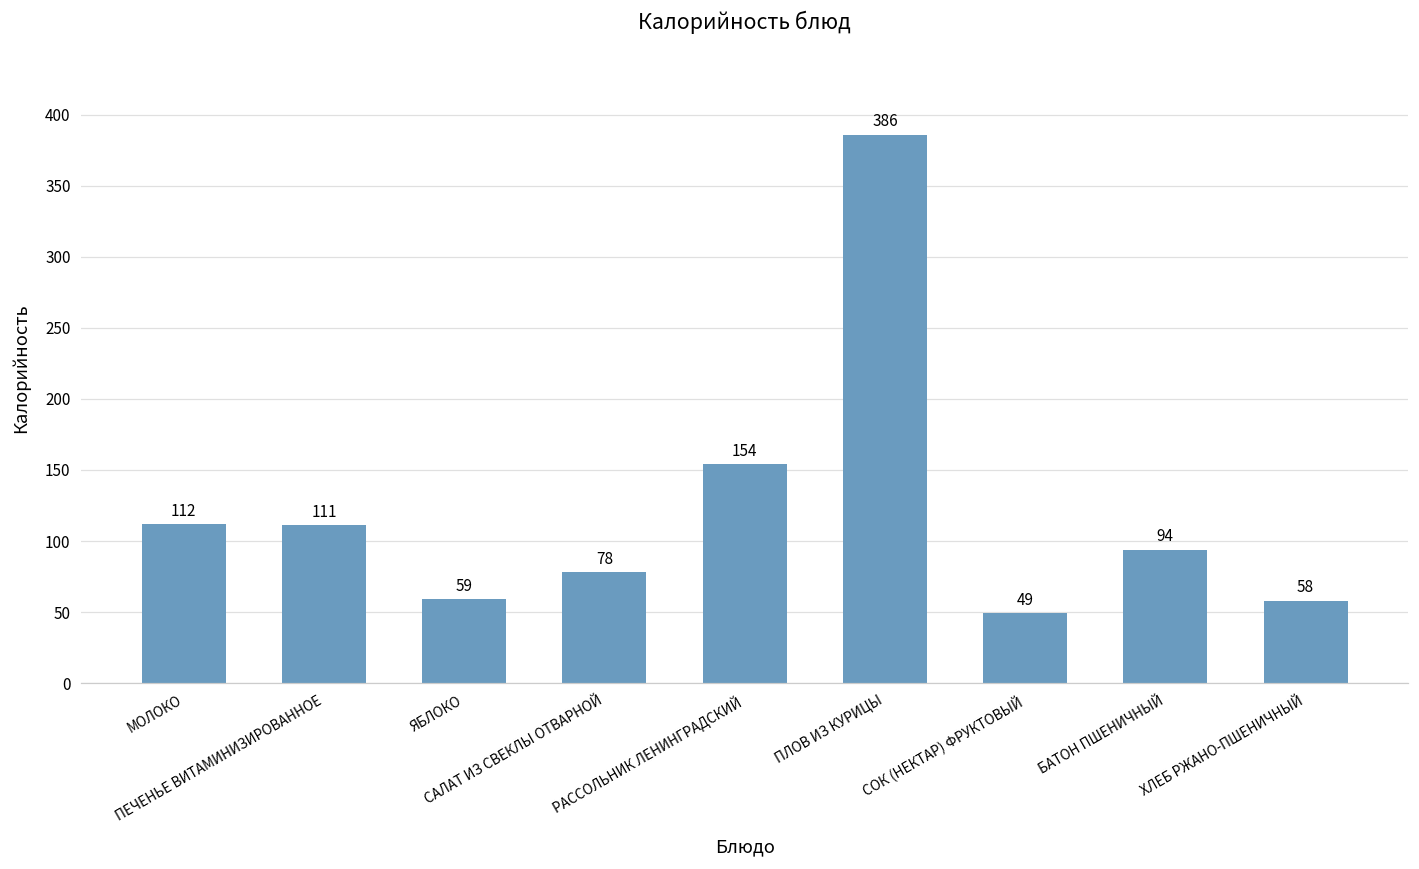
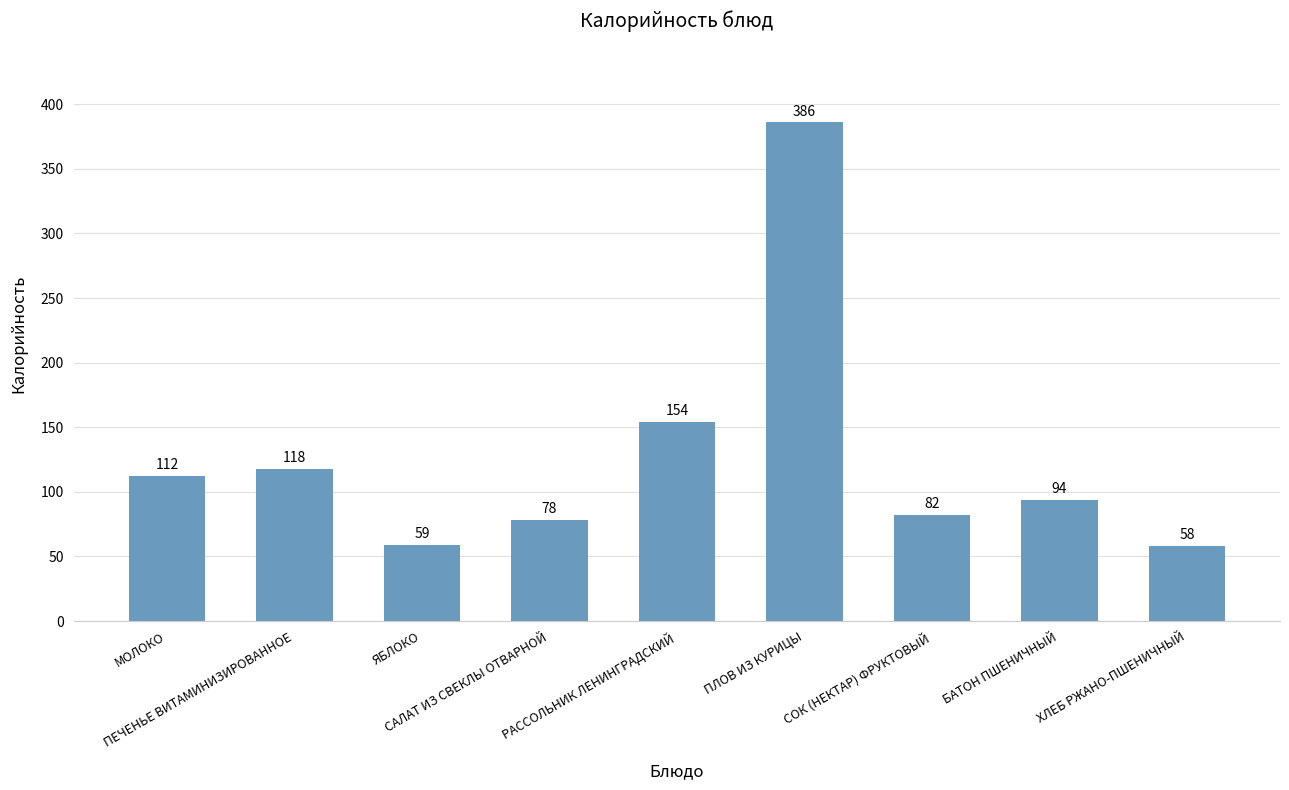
  {
    "МОЛОКО": 112,
-   "ПЕЧЕНЬЕ ВИТАМИНИЗИРОВАННОЕ": 111,
+   "ПЕЧЕНЬЕ ВИТАМИНИЗИРОВАННОЕ": 118,
    "ЯБЛОКО": 59,
    "САЛАТ ИЗ СВЕКЛЫ ОТВАРНОЙ": 78,
    "РАССОЛЬНИК ЛЕНИНГРАДСКИЙ": 154,
    "ПЛОВ ИЗ КУРИЦЫ": 386,
-   "СОК (НЕКТАР) ФРУКТОВЫЙ": 49,
+   "СОК (НЕКТАР) ФРУКТОВЫЙ": 82,
    "БАТОН ПШЕНИЧНЫЙ": 94,
    "ХЛЕБ РЖАНО-ПШЕНИЧНЫЙ": 58
  }
